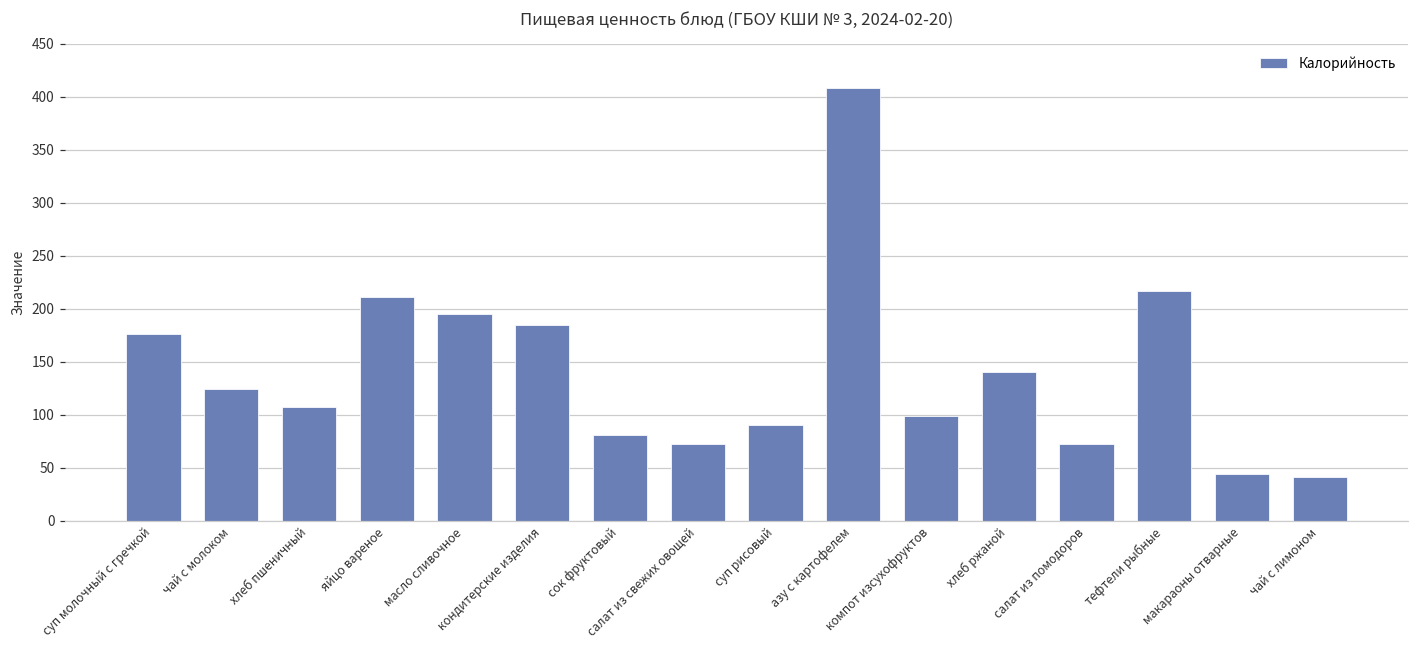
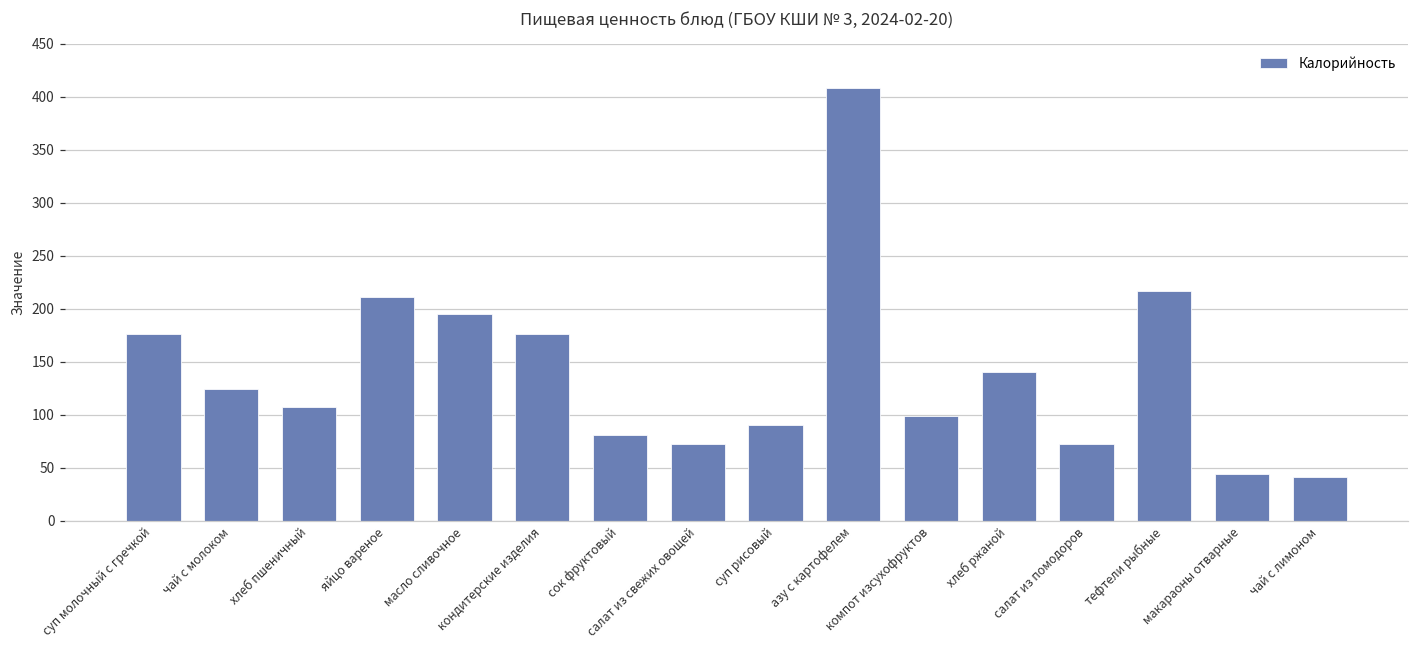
  {
    "суп молочный с гречкой": 180,
    "чай с молоком": 120,
    "хлеб пшеничный": 110,
    "яйцо вареное": 210,
    "масло сливочное": 200,
-   "кондитерские изделия": 190,
+   "кондитерские изделия": 180,
    "сок фруктовый": 80,
    "салат из свежих овощей": 70,
    "суп рисовый": 90,
    "азу с картофелем": 410,
    "компот изсухофруктов": 100,
    "хлеб ржаной": 140,
    "салат из помодоров": 70,
    "тефтели рыбные": 220,
    "макараоны отварные": 40,
    "чай с лимоном": 40
  }
